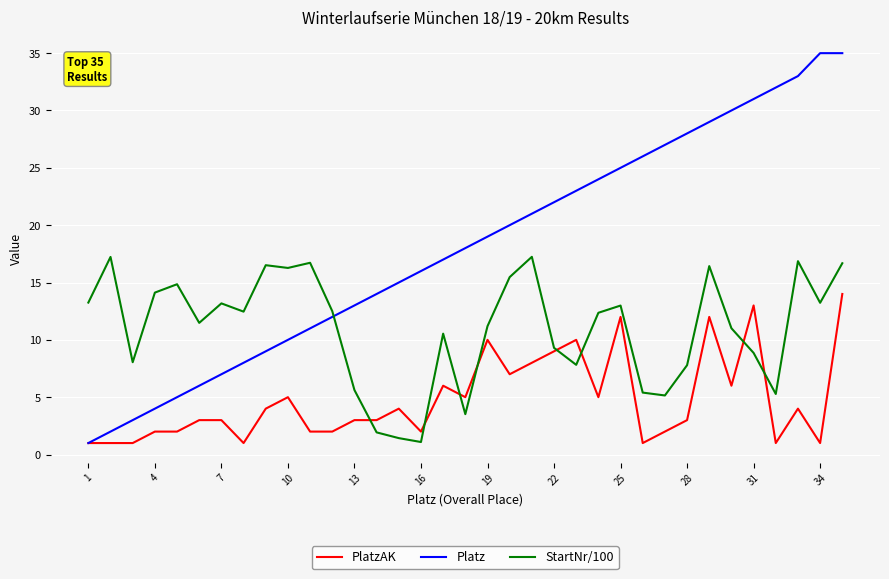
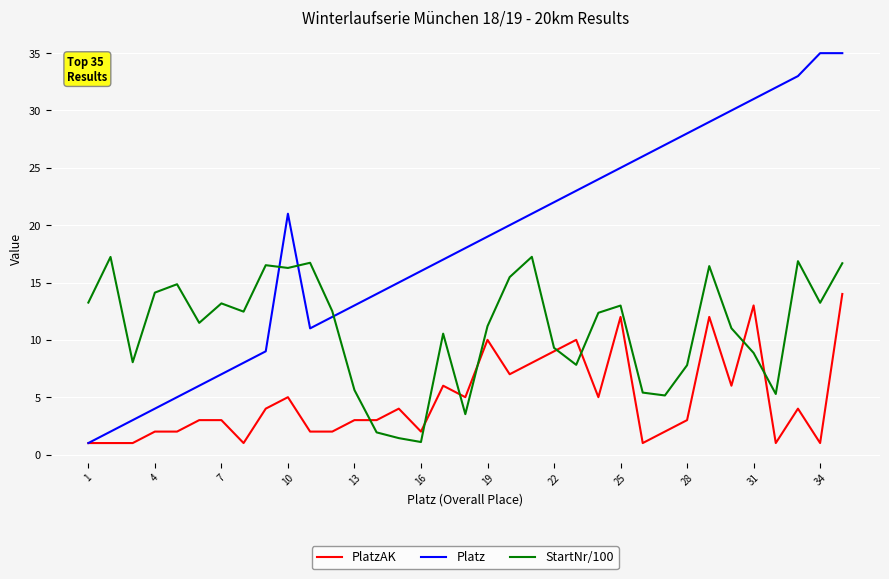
  {
    "PlatzAK": {
      "4": 2,
      "7": 3,
      "10": 5,
      "13": 3,
      "16": 2,
      "19": 10,
      "22": 9,
      "25": 12,
      "28": 3,
      "31": 13,
      "34": 1
    },
    "Platz": {
      "4": 4,
      "7": 7,
-     "10": 10,
+     "10": 21,
      "13": 13,
      "16": 16,
      "19": 19,
      "22": 22,
      "25": 25,
      "28": 28,
      "31": 31,
      "34": 35
    },
    "StartNr/100": {
      "1": 13.3,
      "4": 14,
      "7": 13,
      "10": 16.3,
      "13": 5.6,
      "16": 1,
      "19": 11,
      "22": 9.3,
      "25": 13,
      "28": 8,
      "31": 9,
      "34": 13.2
    }
  }
